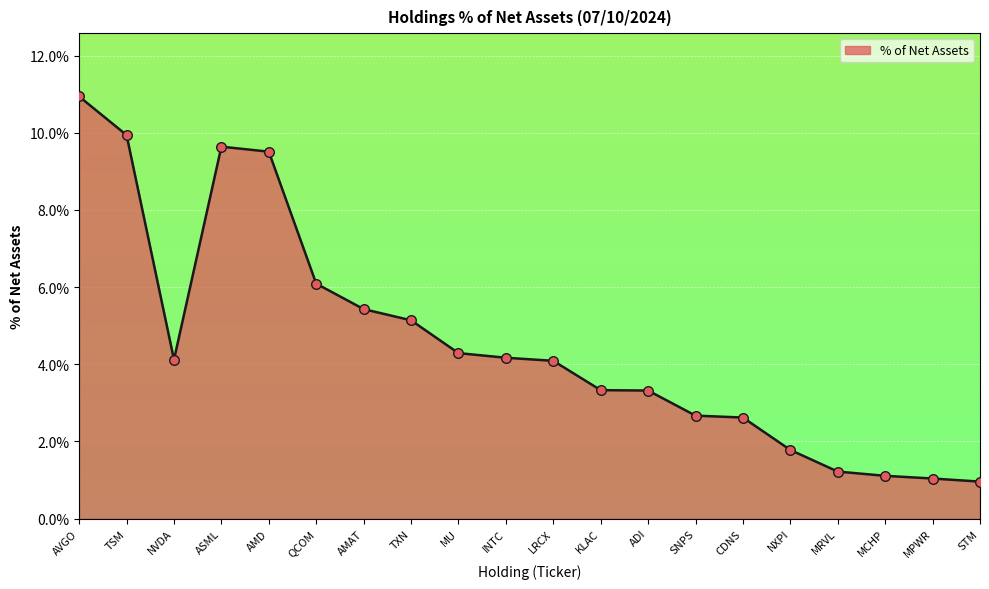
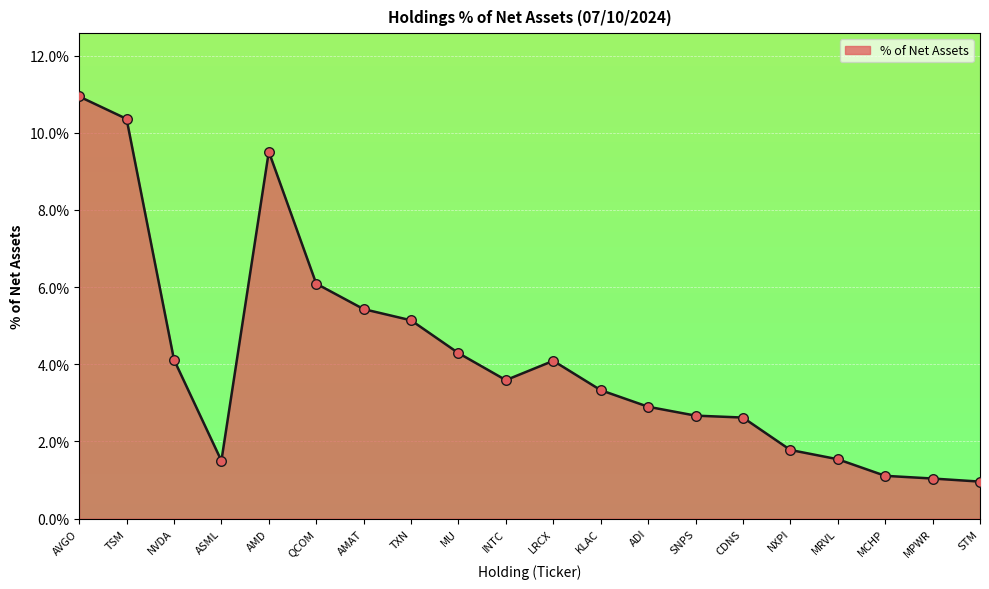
  {
    "AVGO": "10.9%",
-   "TSM": "9.9%",
+   "TSM": "10.4%",
    "NVDA": "4.1%",
-   "ASML": "9.6%",
+   "ASML": "1.5%",
    "AMD": "9.5%",
    "QCOM": "6.1%",
    "AMAT": "5.4%",
    "TXN": "5.1%",
    "MU": "4.3%",
-   "INTC": "4.2%",
+   "INTC": "3.6%",
    "LRCX": "4.1%",
    "KLAC": "3.3%",
-   "ADI": "3.3%",
+   "ADI": "2.9%",
    "SNPS": "2.7%",
    "CDNS": "2.6%",
    "NXPI": "1.8%",
-   "MRVL": "1.2%",
+   "MRVL": "1.5%",
    "MCHP": "1.1%",
    "MPWR": "1.0%",
    "STM": "1.0%"
  }
